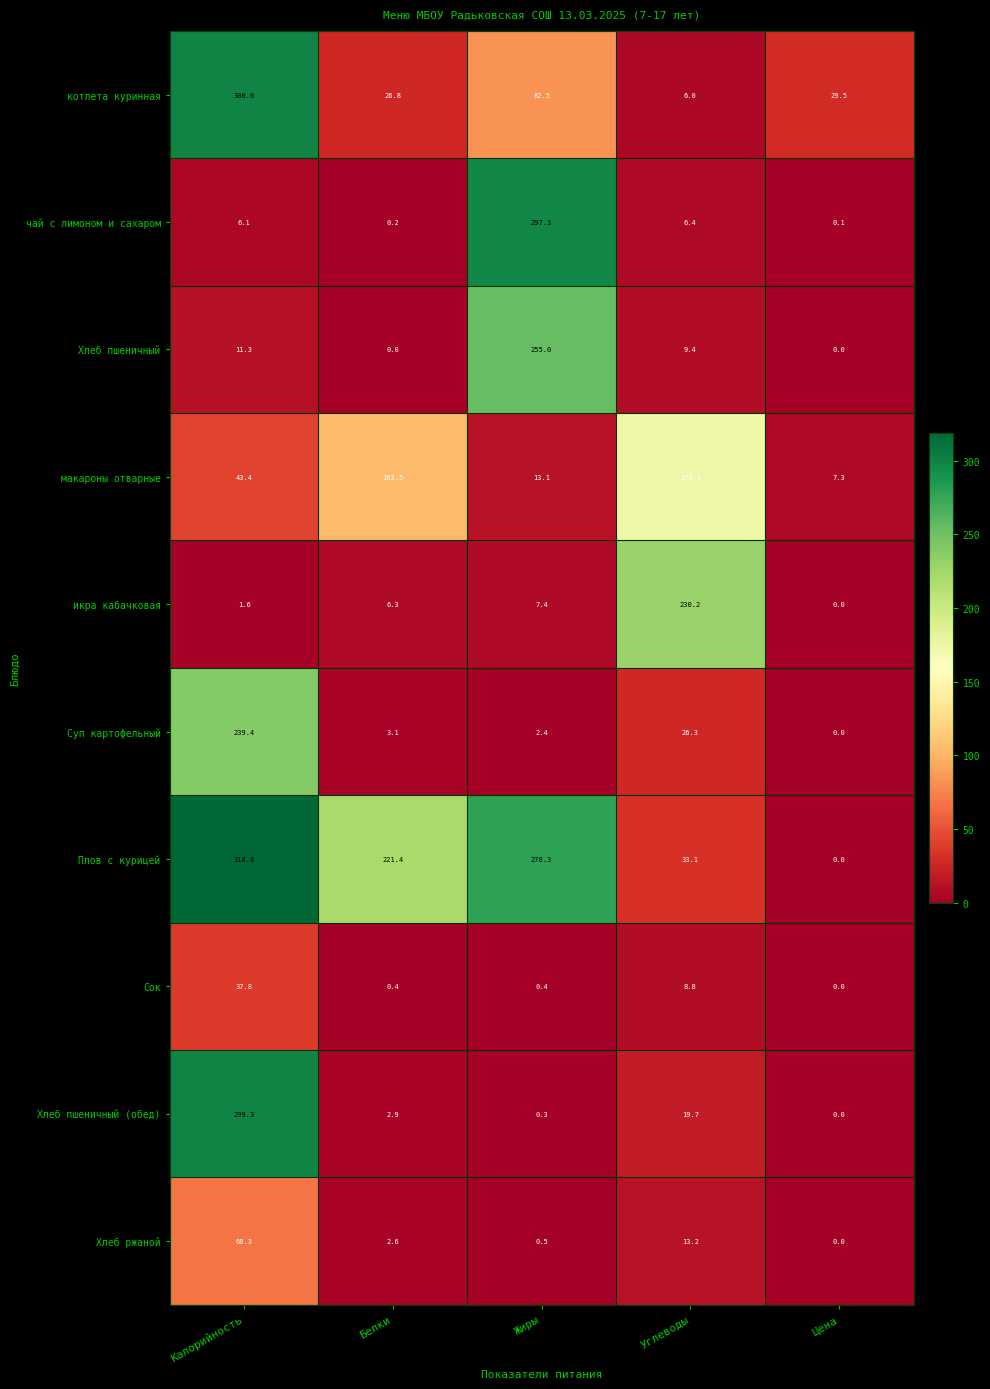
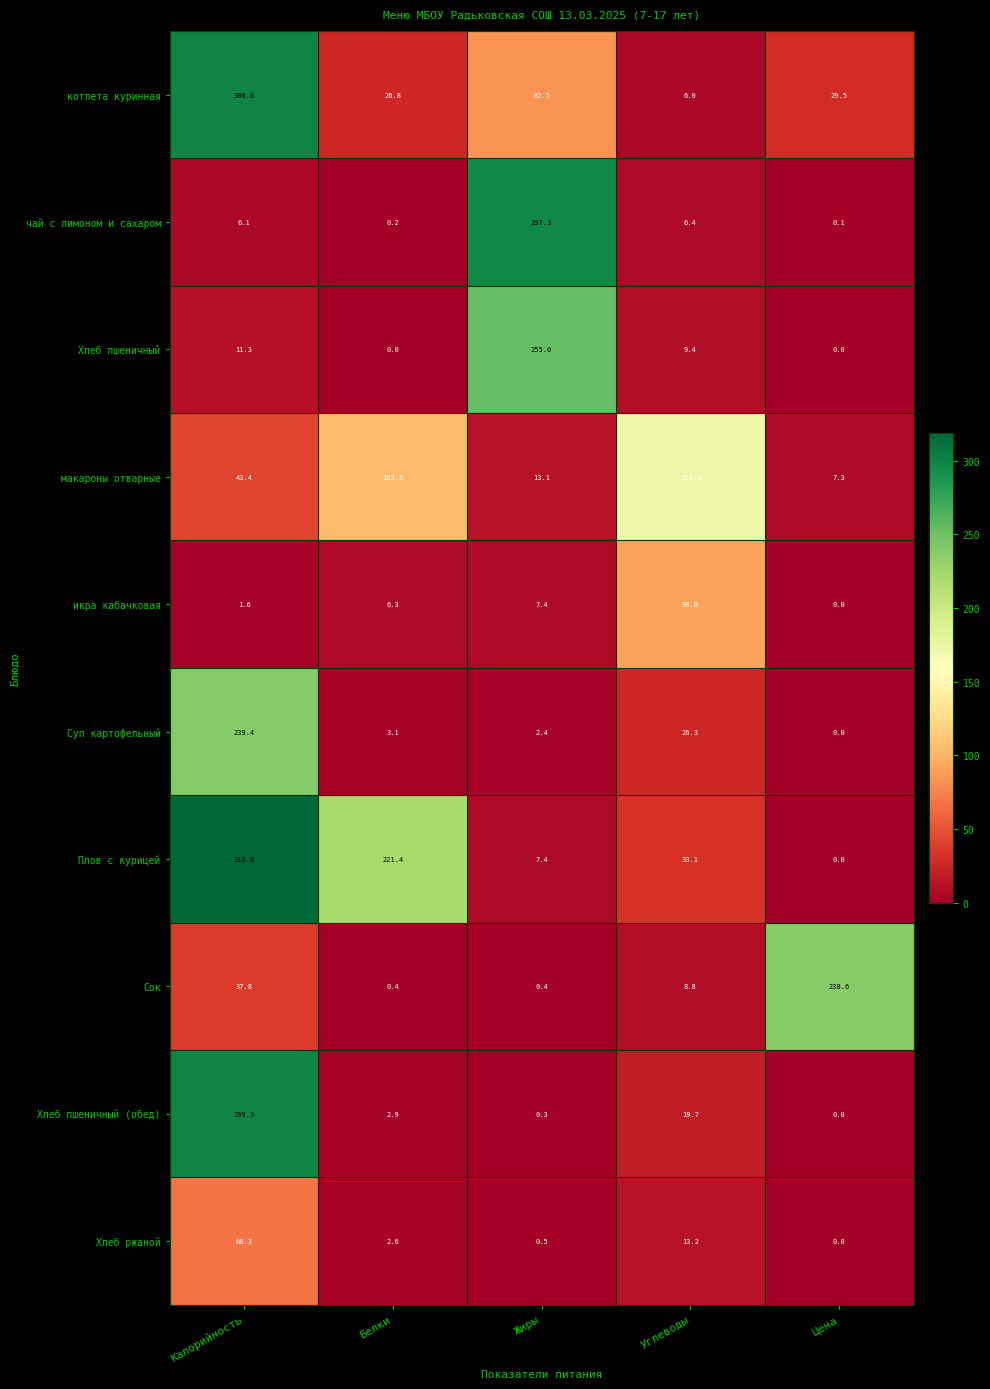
  {
    "котлета куринная": {
      "Калорийность": 300.0,
      "Белки": 26.8,
      "Жиры": 82.5,
      "Углеводы": 6.0,
      "Цена": 29.5
    },
    "чай с лимоном и сахаром": {
      "Калорийность": 6.1,
      "Белки": 0.2,
      "Жиры": 297.3,
      "Углеводы": 6.4,
      "Цена": 0.1
    },
    "Хлеб пшеничный": {
      "Калорийность": 11.3,
      "Белки": 0.0,
      "Жиры": 255.0,
      "Углеводы": 9.4,
      "Цена": 0.0
    },
    "макароны отварные": {
      "Калорийность": 43.4,
      "Белки": 103.5,
      "Жиры": 13.1,
      "Углеводы": 173.5,
      "Цена": 7.3
    },
    "икра кабачковая": {
      "Калорийность": 1.6,
      "Белки": 6.3,
      "Жиры": 7.4,
-     "Углеводы": 230.2,
+     "Углеводы": 90.8,
      "Цена": 0.0
    },
    "Суп картофельный": {
      "Калорийность": 239.4,
      "Белки": 3.1,
      "Жиры": 2.4,
      "Углеводы": 26.3,
      "Цена": 0.0
    },
    "Плов с курицей": {
      "Калорийность": 318.8,
      "Белки": 221.4,
-     "Жиры": 278.3,
+     "Жиры": 7.4,
      "Углеводы": 33.1,
      "Цена": 0.0
    },
    "Сок": {
      "Калорийность": 37.8,
      "Белки": 0.4,
      "Жиры": 0.4,
      "Углеводы": 8.8,
-     "Цена": 0.0
+     "Цена": 238.6
    },
    "Хлеб пшеничный (обед)": {
      "Калорийность": 299.3,
      "Белки": 2.9,
      "Жиры": 0.3,
      "Углеводы": 19.7,
      "Цена": 0.0
    },
    "Хлеб ржаной": {
      "Калорийность": 68.3,
      "Белки": 2.6,
      "Жиры": 0.5,
      "Углеводы": 13.2,
      "Цена": 0.0
    }
  }
